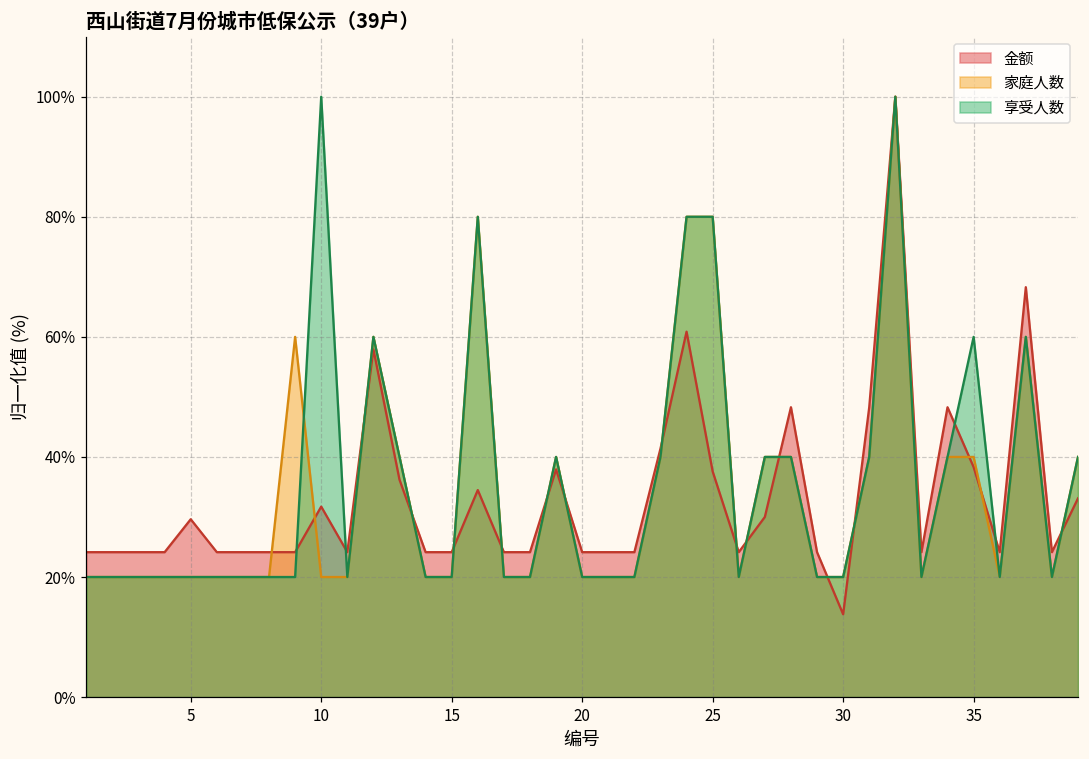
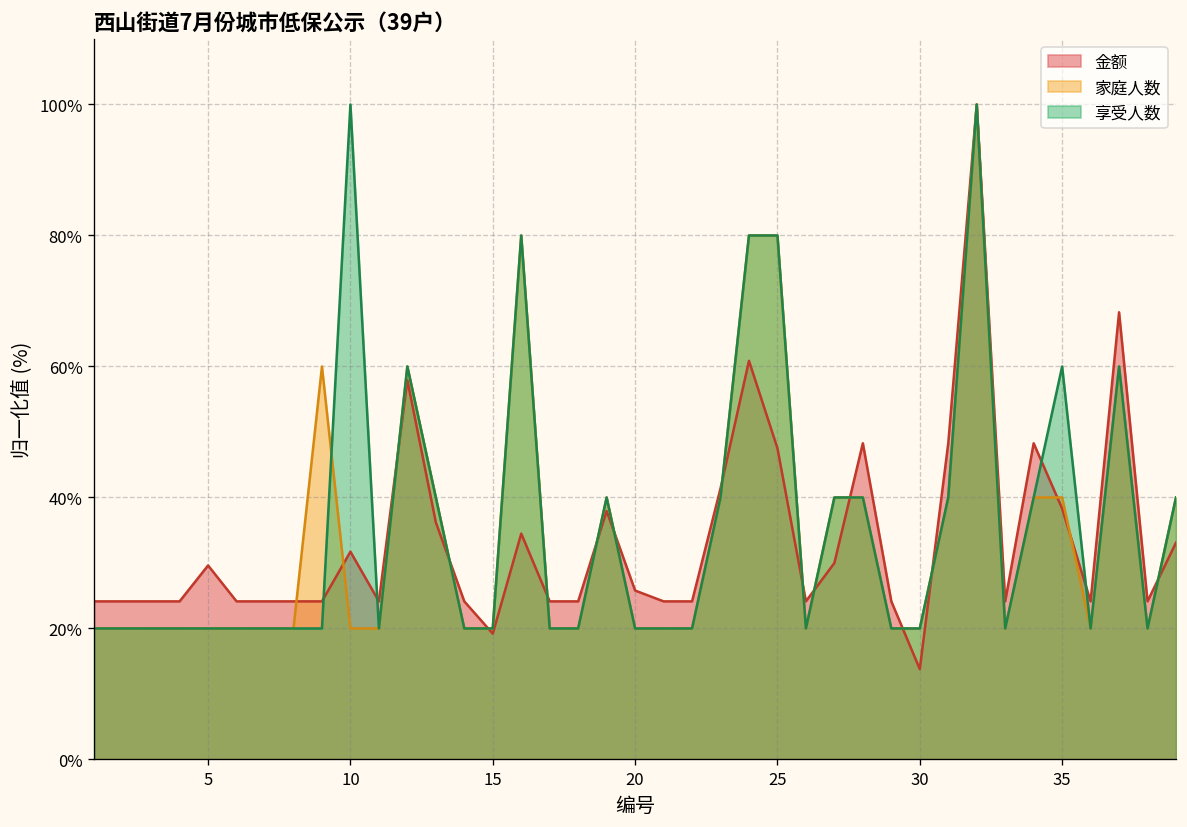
  {
    "金额": {
      "5": "30%",
      "10": "32%",
-     "15": "24%",
-     "20": "24%",
-     "25": "38%",
+     "15": "19%",
+     "20": "26%",
+     "25": "48%",
      "30": "14%",
      "35": "38%"
    },
    "家庭人数": {
      "10": "20%",
      "35": "40%"
    },
    "享受人数": {
      "10": "100%",
      "35": "60%"
    }
  }
